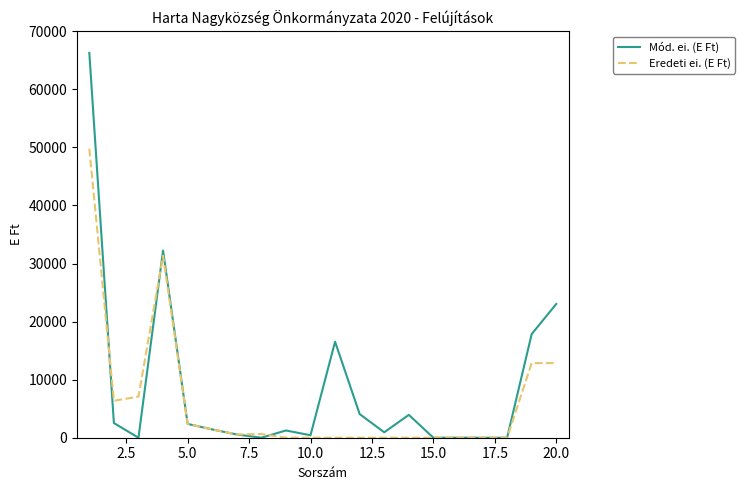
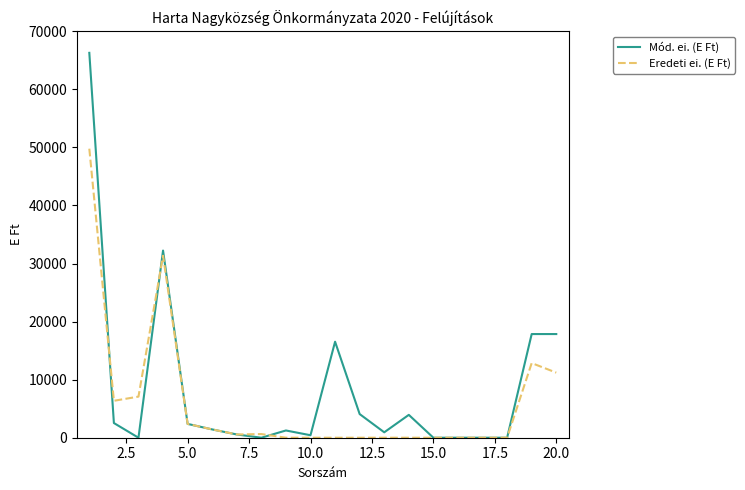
  {
    "Mód. ei. (E Ft)": {
-     "20.0": 23000
+     "20.0": 18000
    },
    "Eredeti ei. (E Ft)": {
-     "20.0": 13000
+     "20.0": 11000
    }
  }
